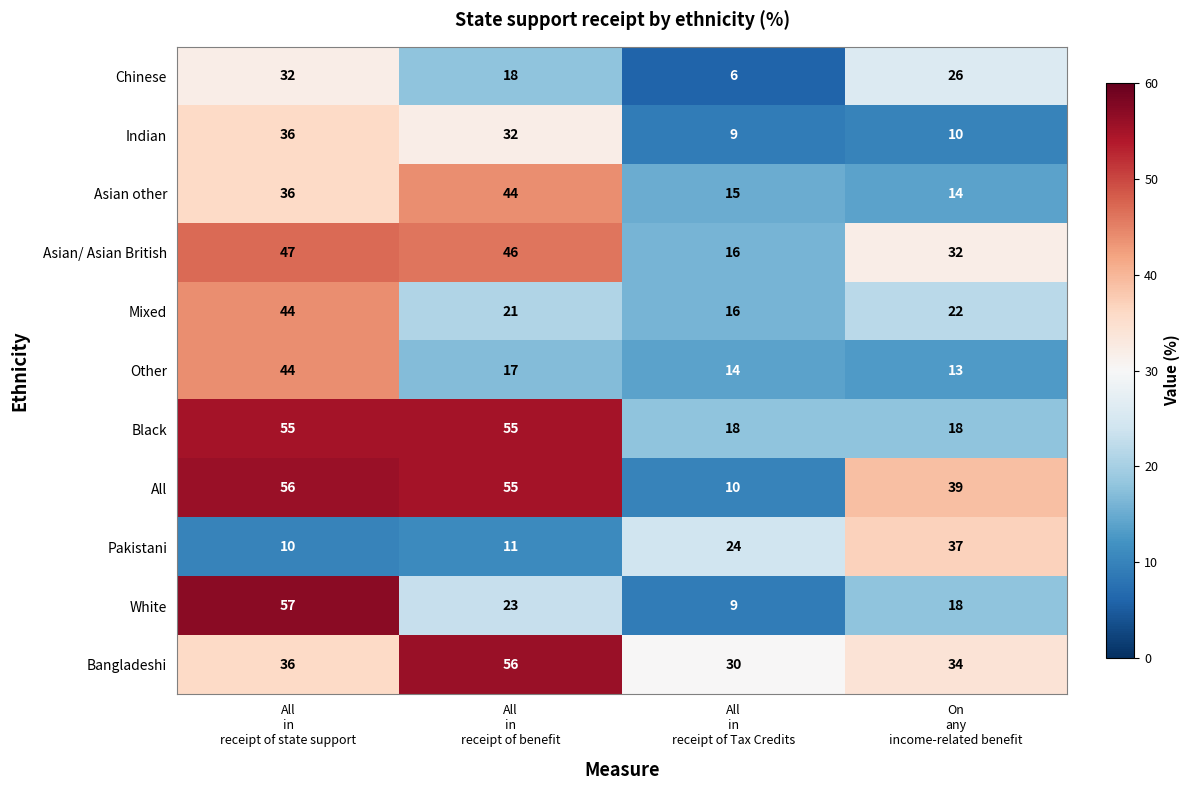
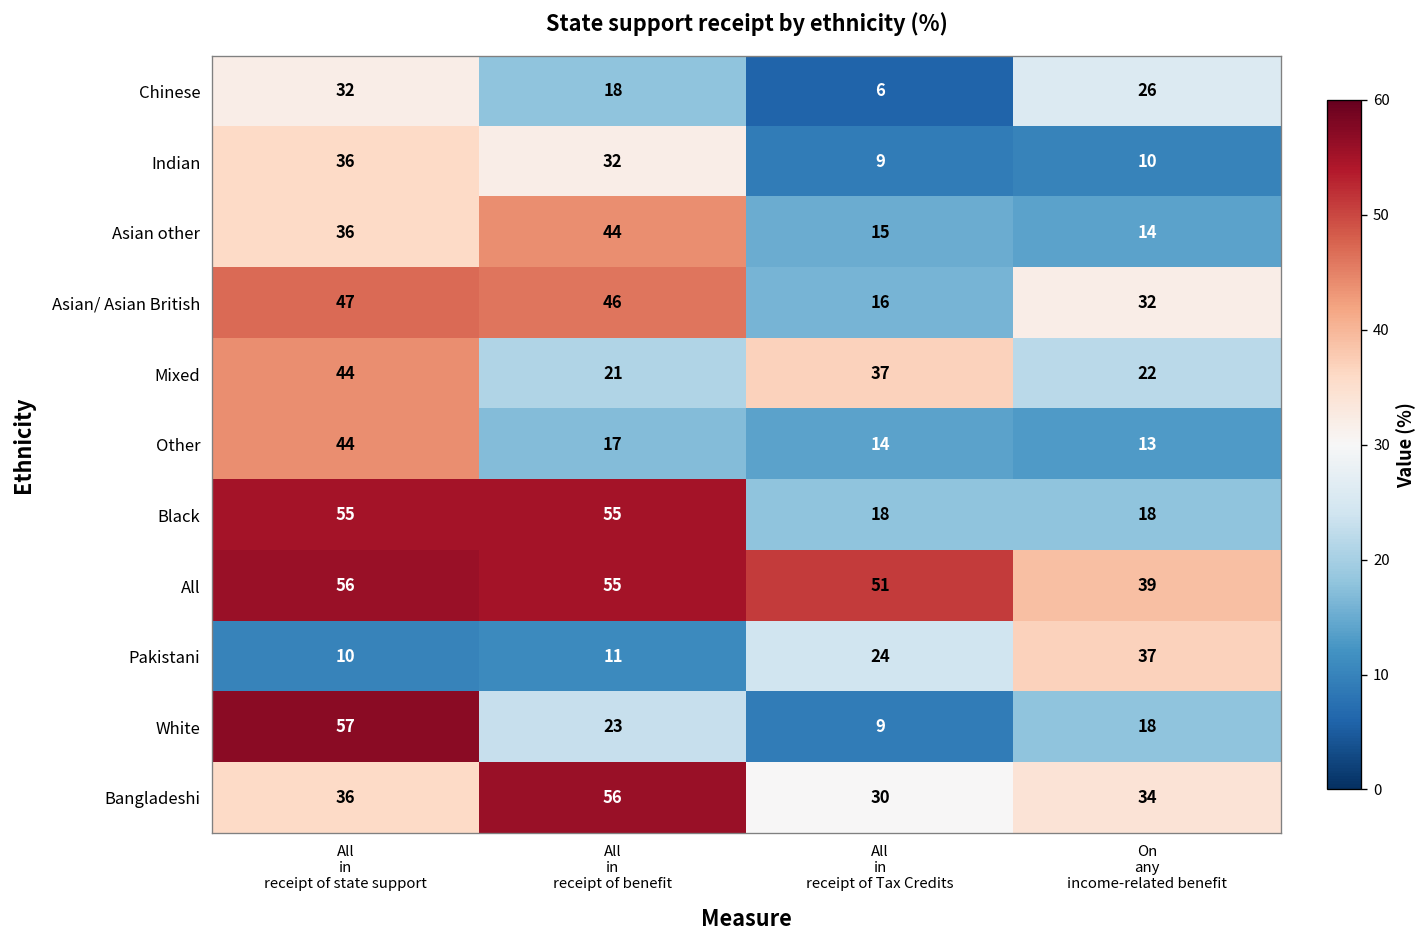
  {
    "Chinese": {
      "All in receipt of state support": 32,
      "All in receipt of benefit": 18,
      "All in receipt of Tax Credits": 6,
      "On any income-related benefit": 26
    },
    "Indian": {
      "All in receipt of state support": 36,
      "All in receipt of benefit": 32,
      "All in receipt of Tax Credits": 9,
      "On any income-related benefit": 10
    },
    "Asian other": {
      "All in receipt of state support": 36,
      "All in receipt of benefit": 44,
      "All in receipt of Tax Credits": 15,
      "On any income-related benefit": 14
    },
    "Asian/ Asian British": {
      "All in receipt of state support": 47,
      "All in receipt of benefit": 46,
      "All in receipt of Tax Credits": 16,
      "On any income-related benefit": 32
    },
    "Mixed": {
      "All in receipt of state support": 44,
      "All in receipt of benefit": 21,
-     "All in receipt of Tax Credits": 16,
+     "All in receipt of Tax Credits": 37,
      "On any income-related benefit": 22
    },
    "Other": {
      "All in receipt of state support": 44,
      "All in receipt of benefit": 17,
      "All in receipt of Tax Credits": 14,
      "On any income-related benefit": 13
    },
    "Black": {
      "All in receipt of state support": 55,
      "All in receipt of benefit": 55,
      "All in receipt of Tax Credits": 18,
      "On any income-related benefit": 18
    },
    "All": {
      "All in receipt of state support": 56,
      "All in receipt of benefit": 55,
-     "All in receipt of Tax Credits": 10,
+     "All in receipt of Tax Credits": 51,
      "On any income-related benefit": 39
    },
    "Pakistani": {
      "All in receipt of state support": 10,
      "All in receipt of benefit": 11,
      "All in receipt of Tax Credits": 24,
      "On any income-related benefit": 37
    },
    "White": {
      "All in receipt of state support": 57,
      "All in receipt of benefit": 23,
      "All in receipt of Tax Credits": 9,
      "On any income-related benefit": 18
    },
    "Bangladeshi": {
      "All in receipt of state support": 36,
      "All in receipt of benefit": 56,
      "All in receipt of Tax Credits": 30,
      "On any income-related benefit": 34
    }
  }
